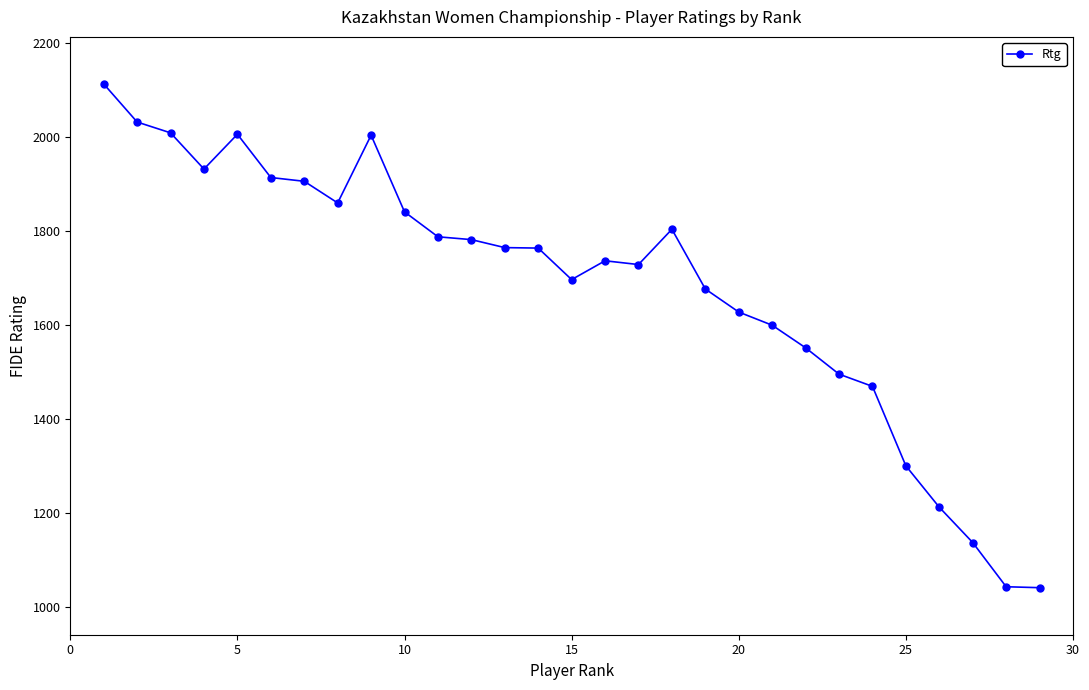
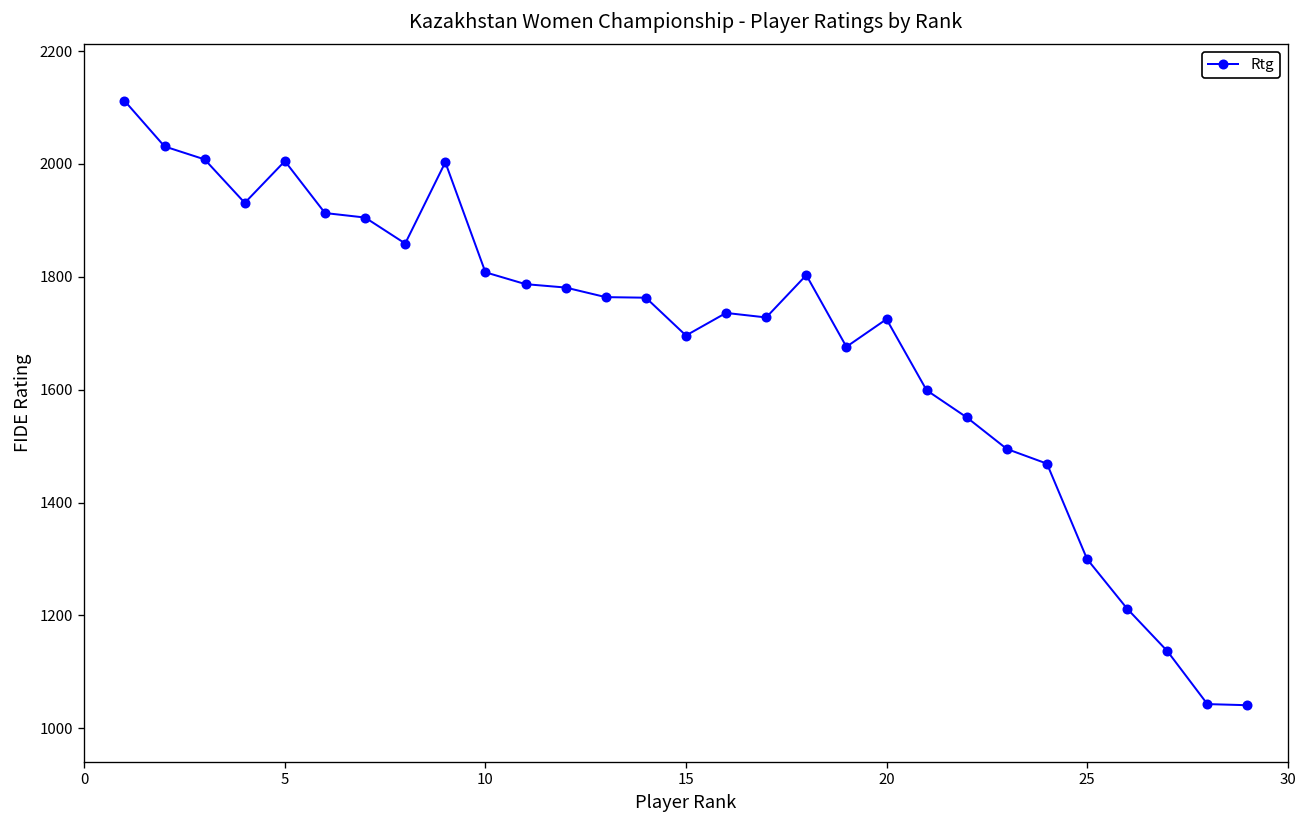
  {
    "5": 2010,
-   "10": 1840,
+   "10": 1810,
    "15": 1700,
-   "20": 1630,
+   "20": 1730,
    "25": 1300
  }
